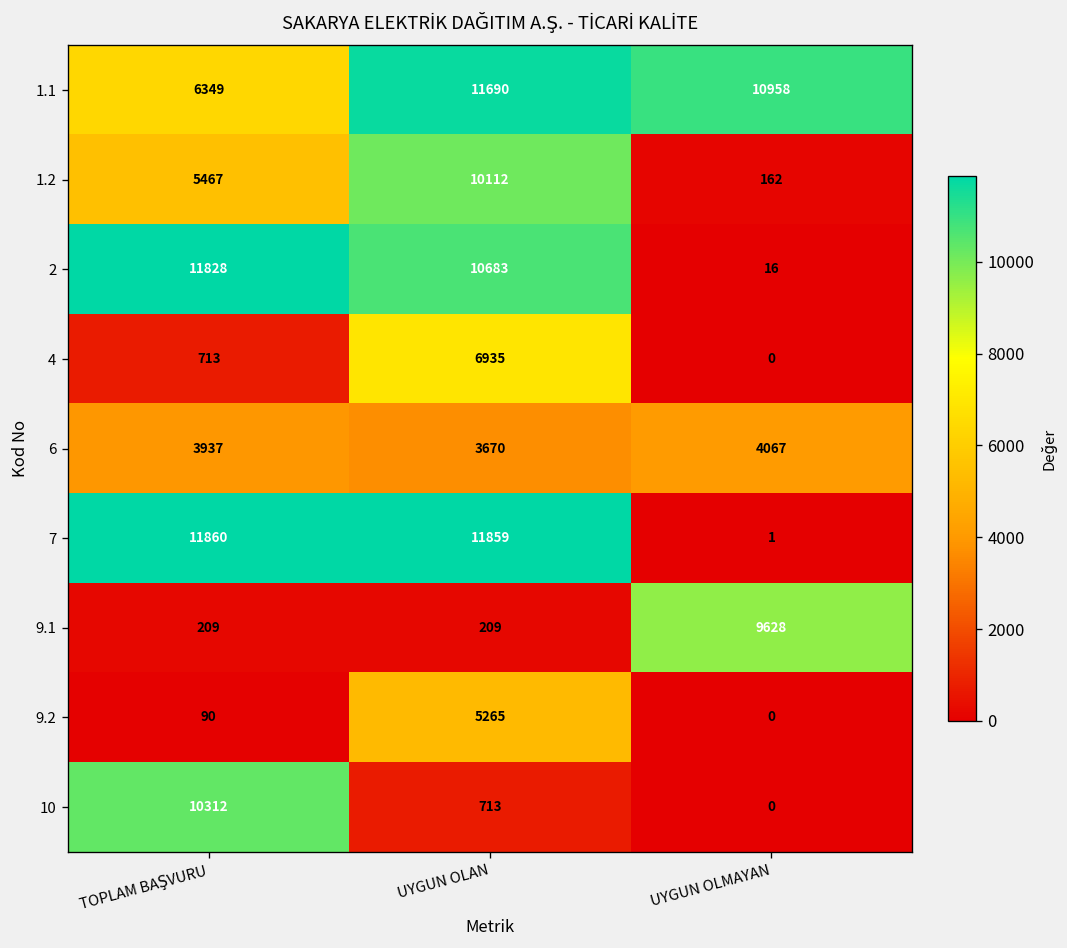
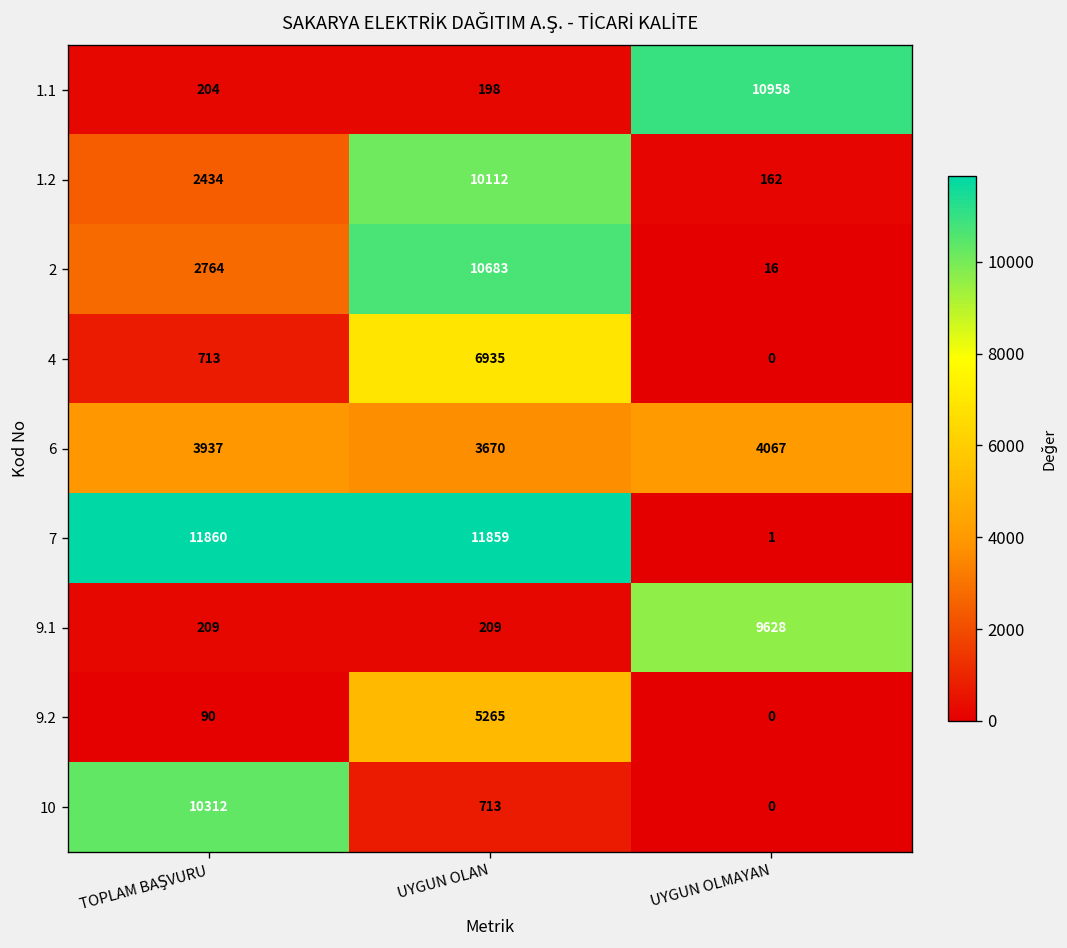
  {
    "1.1": {
-     "TOPLAM BAŞVURU": 6349,
-     "UYGUN OLAN": 11690,
+     "TOPLAM BAŞVURU": 204,
+     "UYGUN OLAN": 198,
      "UYGUN OLMAYAN": 10958
    },
    "1.2": {
-     "TOPLAM BAŞVURU": 5467,
+     "TOPLAM BAŞVURU": 2434,
      "UYGUN OLAN": 10112,
      "UYGUN OLMAYAN": 162
    },
    "2": {
-     "TOPLAM BAŞVURU": 11828,
+     "TOPLAM BAŞVURU": 2764,
      "UYGUN OLAN": 10683,
      "UYGUN OLMAYAN": 16
    },
    "4": {
      "TOPLAM BAŞVURU": 713,
      "UYGUN OLAN": 6935,
      "UYGUN OLMAYAN": 0
    },
    "6": {
      "TOPLAM BAŞVURU": 3937,
      "UYGUN OLAN": 3670,
      "UYGUN OLMAYAN": 4067
    },
    "7": {
      "TOPLAM BAŞVURU": 11860,
      "UYGUN OLAN": 11859,
      "UYGUN OLMAYAN": 1
    },
    "9.1": {
      "TOPLAM BAŞVURU": 209,
      "UYGUN OLAN": 209,
      "UYGUN OLMAYAN": 9628
    },
    "9.2": {
      "TOPLAM BAŞVURU": 90,
      "UYGUN OLAN": 5265,
      "UYGUN OLMAYAN": 0
    },
    "10": {
      "TOPLAM BAŞVURU": 10312,
      "UYGUN OLAN": 713,
      "UYGUN OLMAYAN": 0
    }
  }
